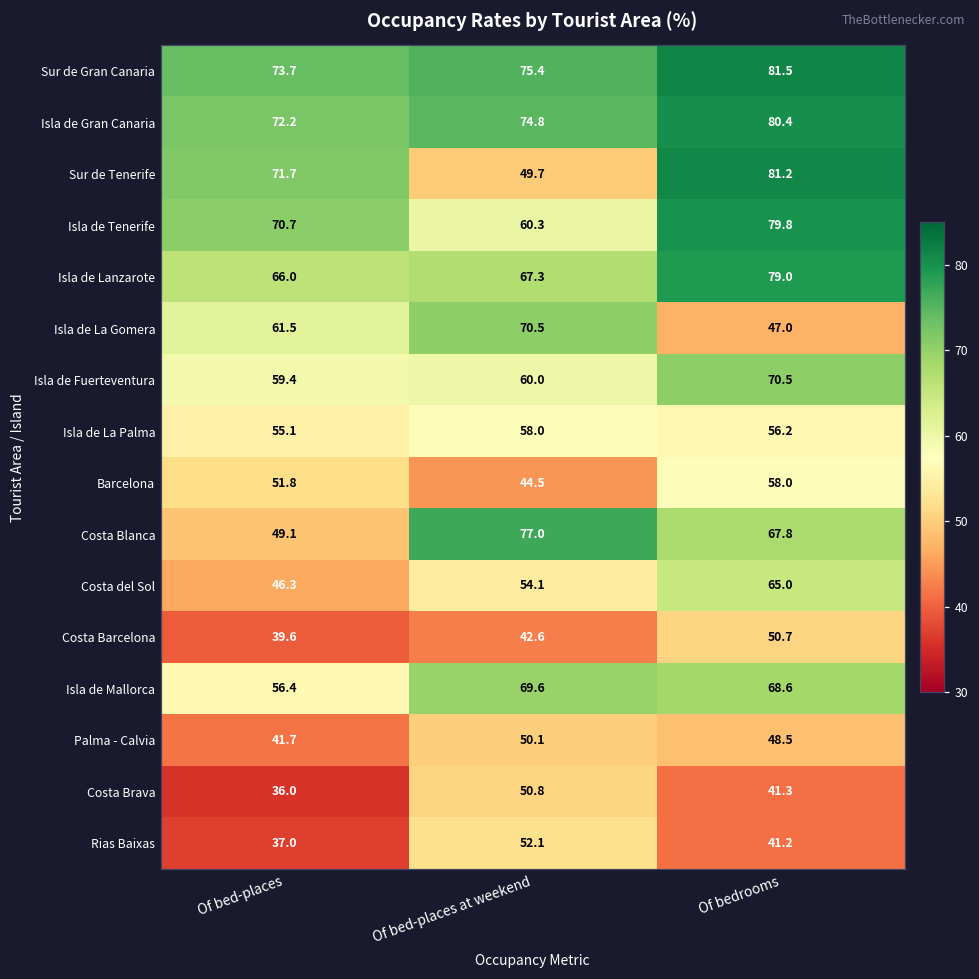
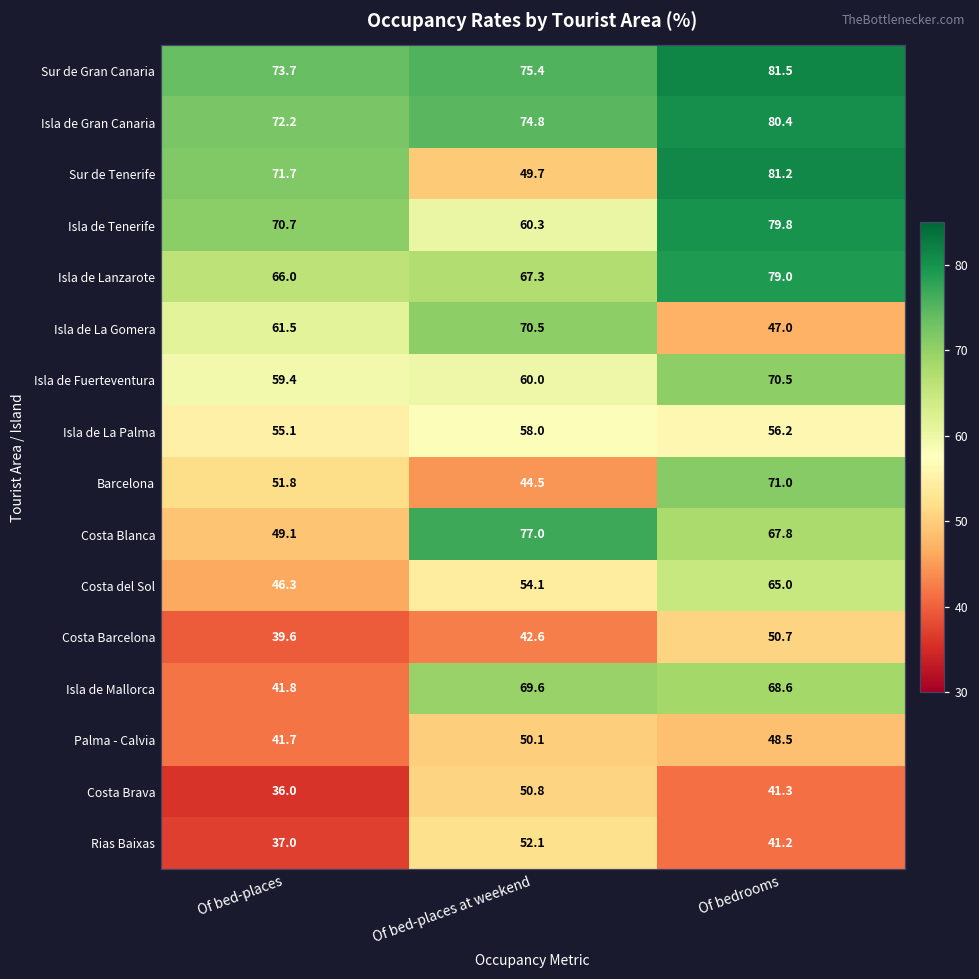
  {
    "Sur de Gran Canaria": {
      "Of bed-places": 73.7,
      "Of bed-places at weekend": 75.4,
      "Of bedrooms": 81.5
    },
    "Isla de Gran Canaria": {
      "Of bed-places": 72.2,
      "Of bed-places at weekend": 74.8,
      "Of bedrooms": 80.4
    },
    "Sur de Tenerife": {
      "Of bed-places": 71.7,
      "Of bed-places at weekend": 49.7,
      "Of bedrooms": 81.2
    },
    "Isla de Tenerife": {
      "Of bed-places": 70.7,
      "Of bed-places at weekend": 60.3,
      "Of bedrooms": 79.8
    },
    "Isla de Lanzarote": {
      "Of bed-places": 66.0,
      "Of bed-places at weekend": 67.3,
      "Of bedrooms": 79.0
    },
    "Isla de La Gomera": {
      "Of bed-places": 61.5,
      "Of bed-places at weekend": 70.5,
      "Of bedrooms": 47.0
    },
    "Isla de Fuerteventura": {
      "Of bed-places": 59.4,
      "Of bed-places at weekend": 60.0,
      "Of bedrooms": 70.5
    },
    "Isla de La Palma": {
      "Of bed-places": 55.1,
      "Of bed-places at weekend": 58.0,
      "Of bedrooms": 56.2
    },
    "Barcelona": {
      "Of bed-places": 51.8,
      "Of bed-places at weekend": 44.5,
-     "Of bedrooms": 58.0
+     "Of bedrooms": 71.0
    },
    "Costa Blanca": {
      "Of bed-places": 49.1,
      "Of bed-places at weekend": 77.0,
      "Of bedrooms": 67.8
    },
    "Costa del Sol": {
      "Of bed-places": 46.3,
      "Of bed-places at weekend": 54.1,
      "Of bedrooms": 65.0
    },
    "Costa Barcelona": {
      "Of bed-places": 39.6,
      "Of bed-places at weekend": 42.6,
      "Of bedrooms": 50.7
    },
    "Isla de Mallorca": {
-     "Of bed-places": 56.4,
+     "Of bed-places": 41.8,
      "Of bed-places at weekend": 69.6,
      "Of bedrooms": 68.6
    },
    "Palma - Calvia": {
      "Of bed-places": 41.7,
      "Of bed-places at weekend": 50.1,
      "Of bedrooms": 48.5
    },
    "Costa Brava": {
      "Of bed-places": 36.0,
      "Of bed-places at weekend": 50.8,
      "Of bedrooms": 41.3
    },
    "Rias Baixas": {
      "Of bed-places": 37.0,
      "Of bed-places at weekend": 52.1,
      "Of bedrooms": 41.2
    }
  }
